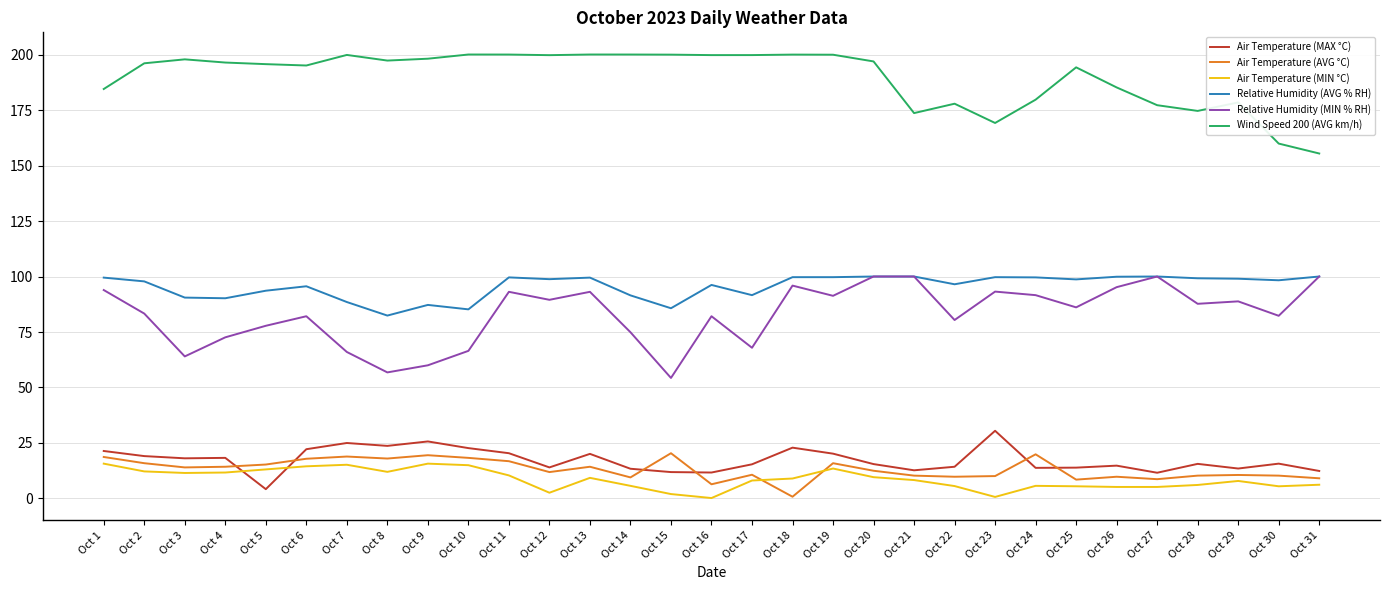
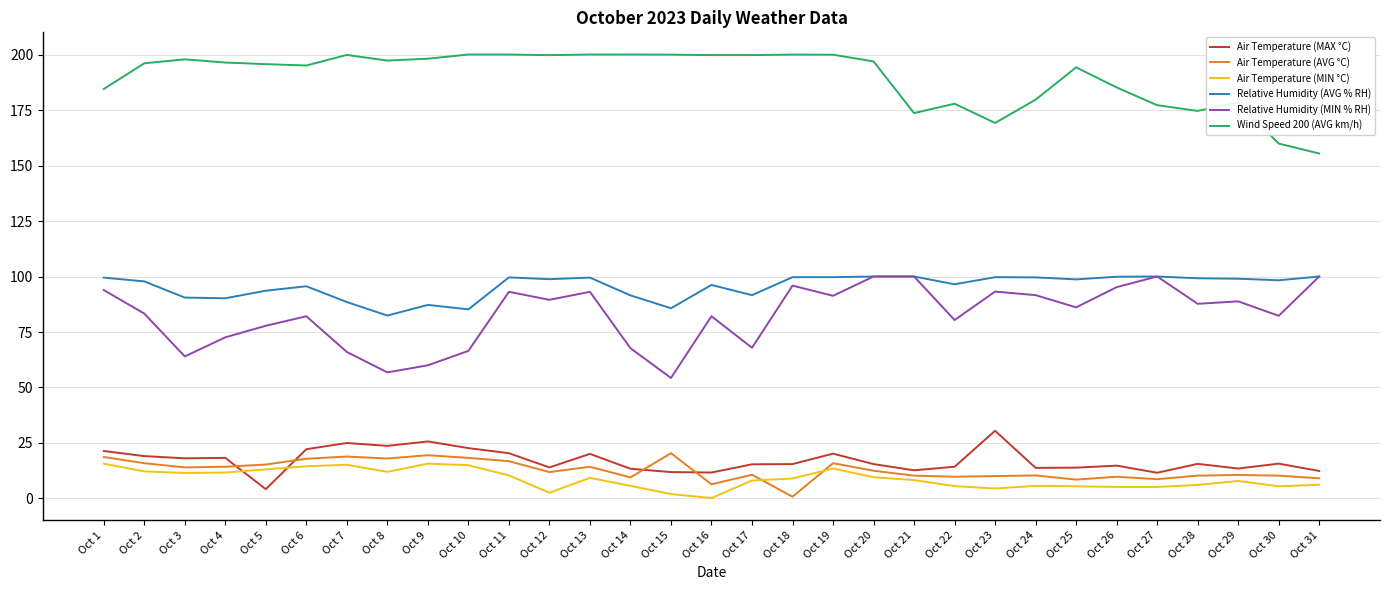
  {
    "Air Temperature (MAX °C)": {
      "Oct 1": 21,
      "Oct 2": 19,
      "Oct 3": 18,
      "Oct 4": 18,
      "Oct 5": 4,
      "Oct 6": 22,
      "Oct 7": 25,
      "Oct 8": 24,
      "Oct 9": 26,
      "Oct 10": 23,
      "Oct 11": 20,
      "Oct 12": 14,
      "Oct 13": 20,
      "Oct 14": 13,
      "Oct 15": 12,
      "Oct 16": 12,
      "Oct 17": 15,
-     "Oct 18": 23,
+     "Oct 18": 16,
      "Oct 19": 20,
      "Oct 20": 16,
      "Oct 21": 13,
      "Oct 22": 14,
      "Oct 23": 31,
      "Oct 24": 14,
      "Oct 25": 14,
      "Oct 26": 15,
      "Oct 27": 12,
      "Oct 28": 16,
      "Oct 29": 14,
      "Oct 30": 16,
      "Oct 31": 12
    },
    "Air Temperature (AVG °C)": {
      "Oct 1": 19,
      "Oct 2": 16,
      "Oct 3": 14,
      "Oct 4": 14,
      "Oct 5": 15,
      "Oct 6": 18,
      "Oct 7": 19,
      "Oct 8": 18,
      "Oct 9": 20,
      "Oct 10": 18,
      "Oct 11": 17,
      "Oct 12": 12,
      "Oct 13": 14,
      "Oct 14": 10,
      "Oct 15": 20,
      "Oct 16": 6,
      "Oct 17": 11,
      "Oct 18": 1,
      "Oct 19": 16,
      "Oct 20": 13,
      "Oct 21": 10,
      "Oct 22": 10,
      "Oct 23": 10,
-     "Oct 24": 20,
+     "Oct 24": 10,
      "Oct 25": 9,
      "Oct 26": 10,
      "Oct 27": 9,
      "Oct 28": 10,
      "Oct 29": 11,
      "Oct 30": 10,
      "Oct 31": 9
    },
    "Air Temperature (MIN °C)": {
      "Oct 1": 16,
      "Oct 2": 12,
      "Oct 3": 12,
      "Oct 4": 12,
      "Oct 5": 13,
      "Oct 6": 15,
      "Oct 7": 15,
      "Oct 8": 12,
      "Oct 9": 16,
      "Oct 10": 15,
      "Oct 11": 10,
      "Oct 12": 3,
      "Oct 13": 9,
      "Oct 14": 6,
      "Oct 15": 2,
      "Oct 16": 0,
      "Oct 17": 8,
      "Oct 18": 9,
      "Oct 19": 14,
      "Oct 20": 10,
      "Oct 21": 8,
      "Oct 22": 6,
-     "Oct 23": 1,
+     "Oct 23": 5,
      "Oct 24": 6,
      "Oct 25": 6,
      "Oct 26": 5,
      "Oct 27": 5,
      "Oct 28": 6,
      "Oct 29": 8,
      "Oct 30": 6,
      "Oct 31": 6
    },
    "Relative Humidity (AVG % RH)": {
      "Oct 1": 100,
      "Oct 2": 98,
      "Oct 3": 91,
      "Oct 4": 90,
      "Oct 5": 94,
      "Oct 6": 96,
      "Oct 7": 89,
      "Oct 8": 82,
      "Oct 9": 87,
      "Oct 10": 85,
      "Oct 11": 100,
      "Oct 12": 99,
      "Oct 13": 100,
      "Oct 14": 92,
      "Oct 15": 86,
      "Oct 16": 96,
      "Oct 17": 92,
      "Oct 18": 100,
      "Oct 19": 100,
      "Oct 22": 97,
      "Oct 23": 100,
      "Oct 24": 100,
      "Oct 25": 99,
      "Oct 26": 100,
      "Oct 28": 99,
      "Oct 29": 99,
      "Oct 30": 98
    },
    "Relative Humidity (MIN % RH)": {
      "Oct 1": 94,
      "Oct 2": 83,
      "Oct 3": 64,
      "Oct 4": 73,
      "Oct 5": 78,
      "Oct 6": 82,
      "Oct 7": 66,
      "Oct 8": 57,
      "Oct 9": 60,
      "Oct 10": 67,
      "Oct 11": 93,
      "Oct 12": 90,
      "Oct 13": 93,
-     "Oct 14": 75,
+     "Oct 14": 68,
      "Oct 15": 54,
      "Oct 16": 82,
      "Oct 17": 68,
      "Oct 18": 96,
      "Oct 19": 91,
      "Oct 22": 80,
      "Oct 23": 93,
      "Oct 24": 92,
      "Oct 25": 86,
      "Oct 26": 95,
      "Oct 28": 88,
      "Oct 29": 89,
      "Oct 30": 82
    },
    "Wind Speed 200 (AVG km/h)": {
      "Oct 1": 184,
      "Oct 2": 196,
      "Oct 3": 198,
      "Oct 4": 196,
      "Oct 5": 196,
      "Oct 6": 195,
      "Oct 7": 200,
      "Oct 8": 197,
      "Oct 9": 198,
      "Oct 10": 200,
      "Oct 11": 200,
      "Oct 12": 200,
      "Oct 13": 200,
      "Oct 14": 200,
      "Oct 15": 200,
      "Oct 16": 200,
      "Oct 17": 200,
      "Oct 18": 200,
      "Oct 19": 200,
      "Oct 20": 197,
      "Oct 21": 174,
      "Oct 22": 178,
      "Oct 23": 169,
      "Oct 24": 180,
      "Oct 25": 194,
      "Oct 26": 185,
      "Oct 27": 177,
      "Oct 28": 175,
      "Oct 30": 160,
      "Oct 31": 155
    }
  }
